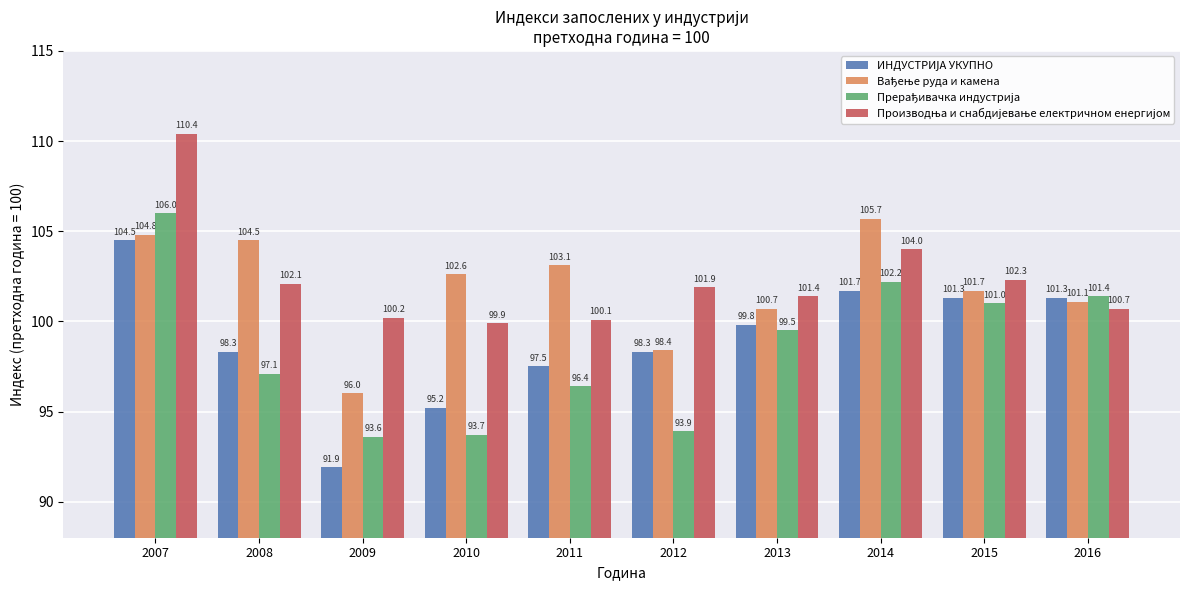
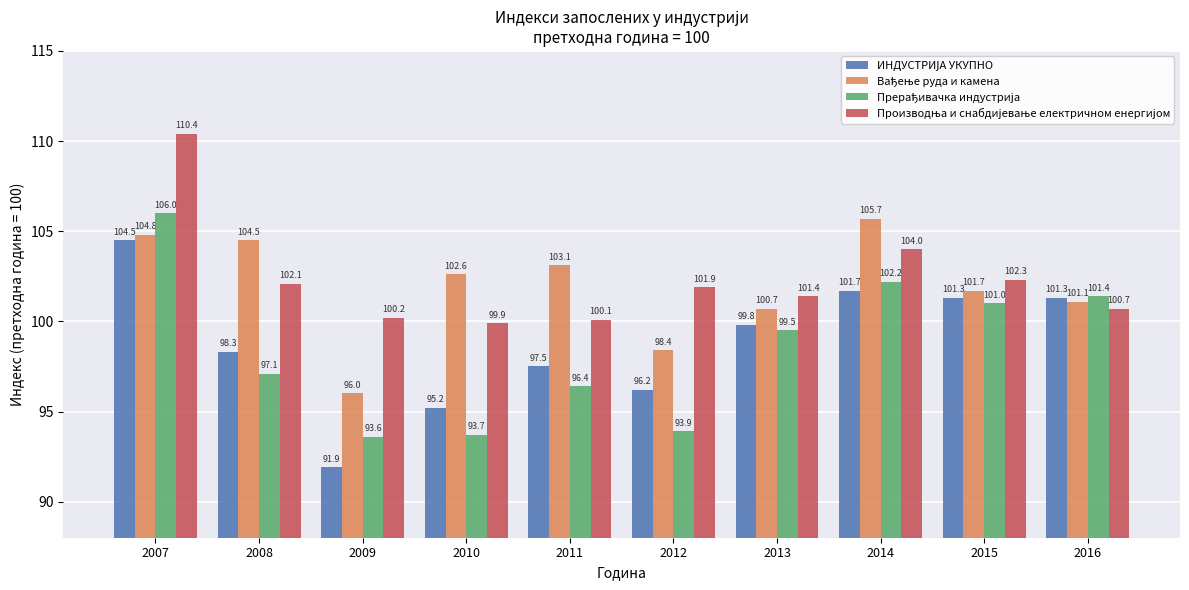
  {
    "ИНДУСТРИЈА УКУПНО": {
      "2007": 104.5,
      "2008": 98.3,
      "2009": 91.9,
      "2010": 95.2,
      "2011": 97.5,
-     "2012": 98.3,
+     "2012": 96.2,
      "2013": 99.8,
      "2014": 101.7,
      "2015": 101.3,
      "2016": 101.3
    },
    "Прерађивачка индустрија": {
      "2007": 106.0,
      "2008": 97.1,
      "2009": 93.6,
      "2010": 93.7,
      "2011": 96.4,
      "2012": 93.9,
      "2013": 99.5,
      "2014": 102.2,
      "2015": 101.0,
      "2016": 101.4
    }
  }
